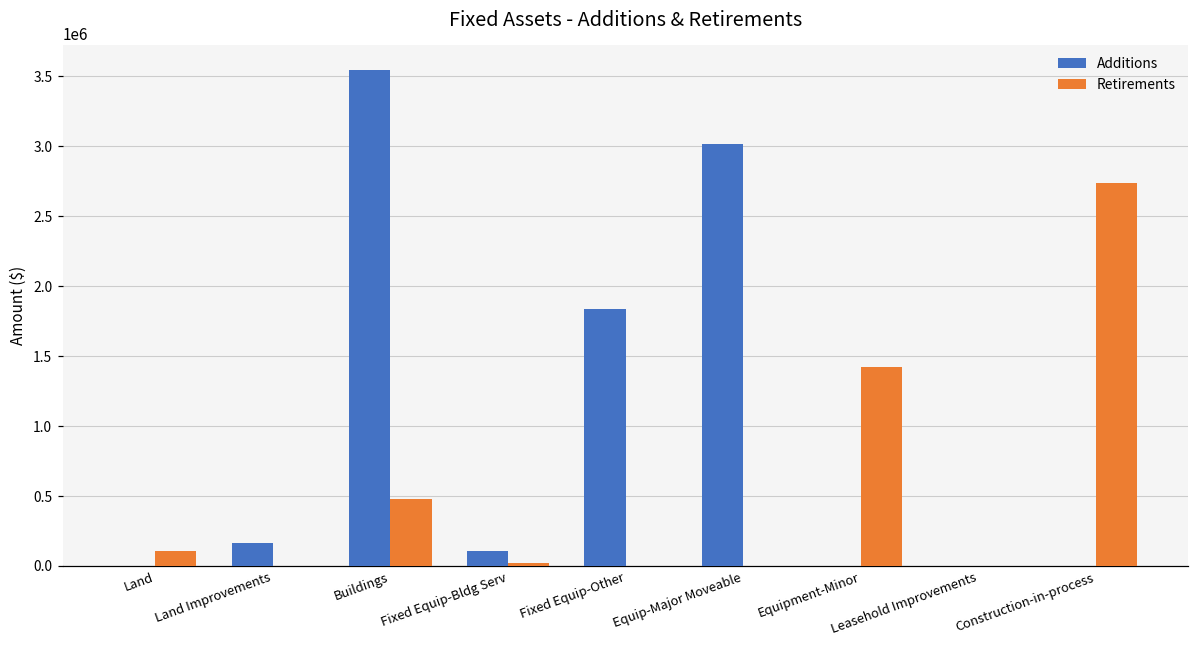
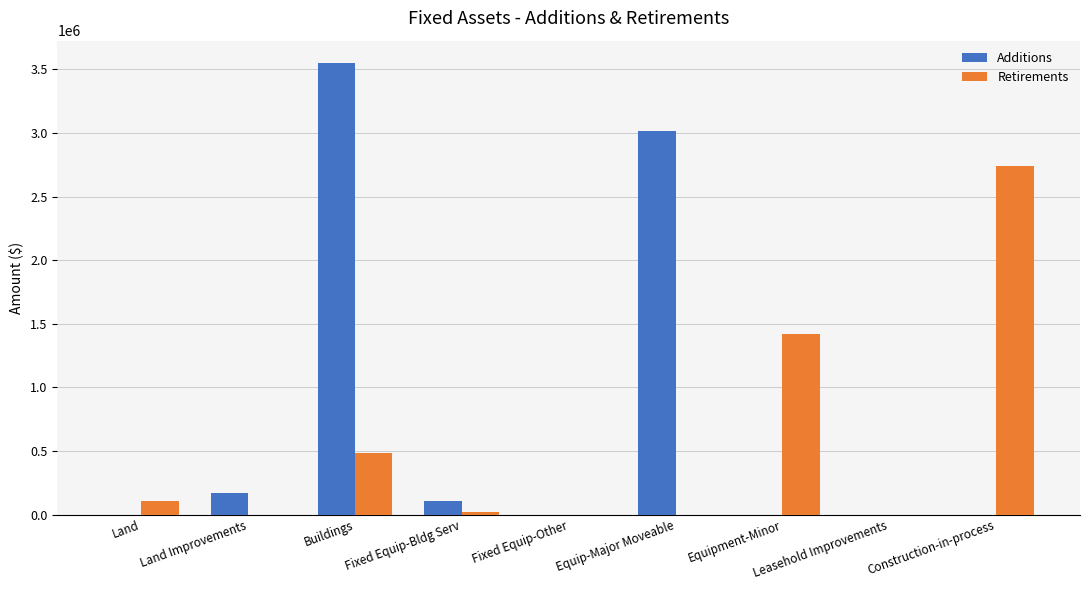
  {
    "Additions": {
      "Land": 0,
      "Land Improvements": 170000,
      "Buildings": 3550000,
      "Fixed Equip-Bldg Serv": 110000,
-     "Fixed Equip-Other": 1830000,
+     "Fixed Equip-Other": 0,
      "Equip-Major Moveable": 3020000,
      "Equipment-Minor": 0,
      "Leasehold Improvements": 0,
      "Construction-in-process": 0
    },
    "Retirements": {
      "Land": 100000,
      "Land Improvements": 0,
      "Buildings": 480000,
      "Fixed Equip-Bldg Serv": 20000,
      "Fixed Equip-Other": 0,
      "Equip-Major Moveable": 0,
      "Equipment-Minor": 1420000,
      "Leasehold Improvements": 0,
      "Construction-in-process": 2740000
    }
  }
